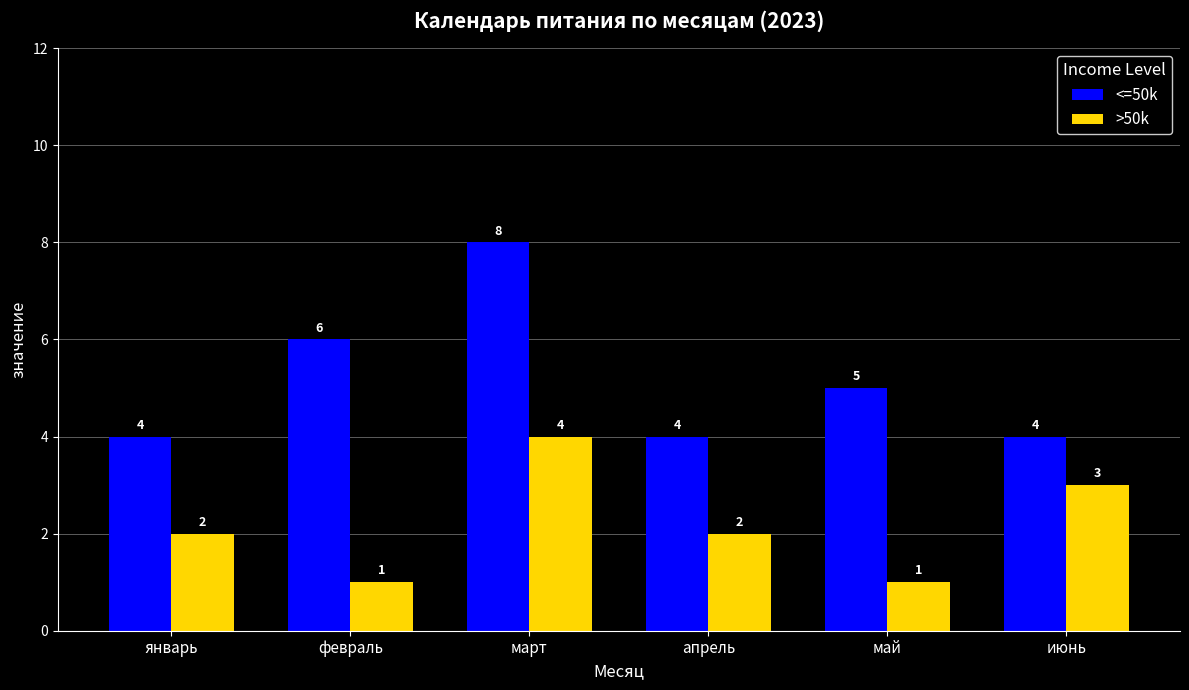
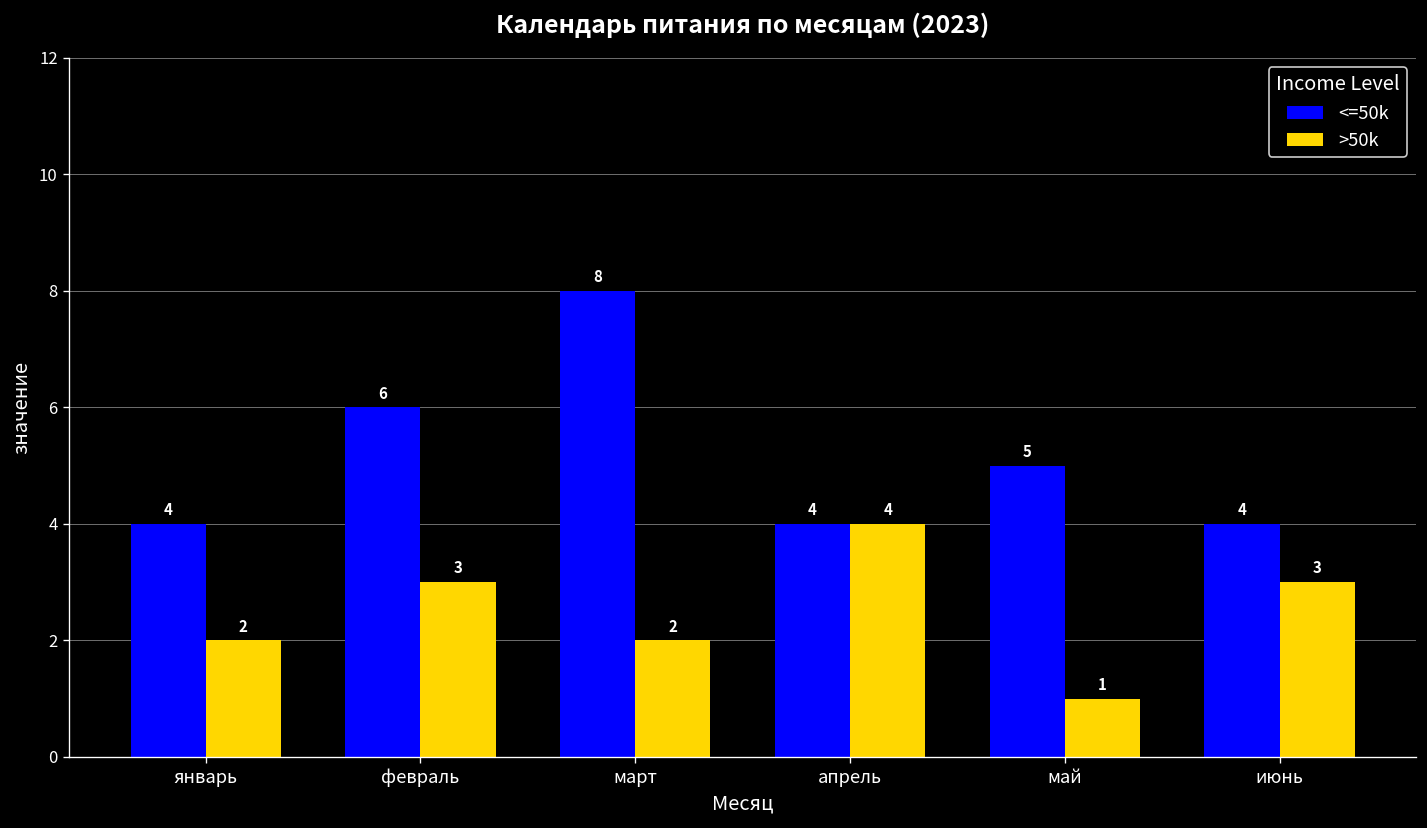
  {
    "<=50k": {
      "январь": 4,
      "февраль": 6,
      "март": 8,
      "апрель": 4,
      "май": 5,
      "июнь": 4
    },
    ">50k": {
      "январь": 2,
-     "февраль": 1,
-     "март": 4,
-     "апрель": 2,
+     "февраль": 3,
+     "март": 2,
+     "апрель": 4,
      "май": 1,
      "июнь": 3
    }
  }
